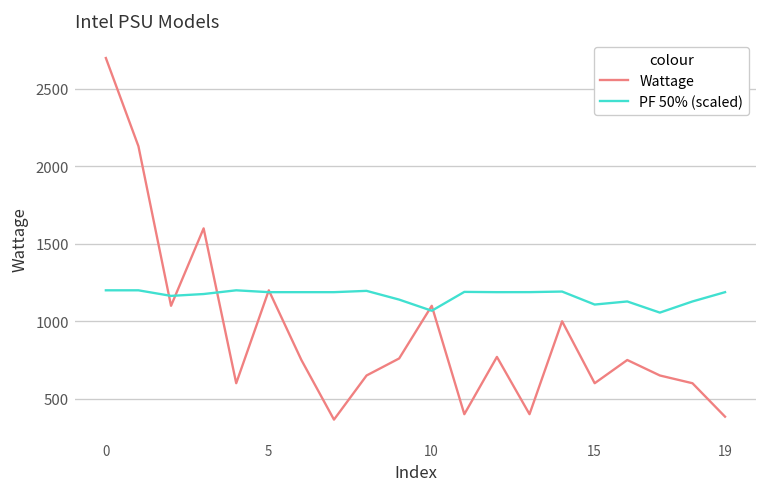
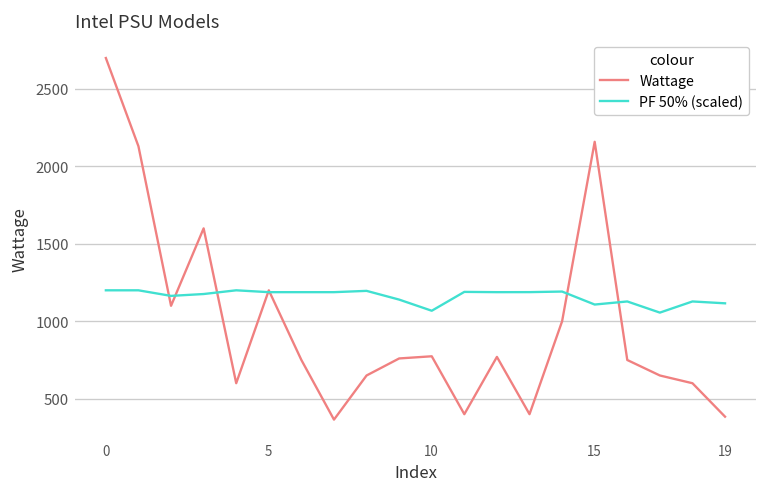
  {
    "Wattage": {
      "0": 2700,
-     "10": 1100,
-     "15": 600,
+     "10": 770,
+     "15": 2160,
      "19": 380
    },
    "PF 50% (scaled)": {
      "0": 1200,
      "10": 1070,
      "15": 1110,
-     "19": 1190
+     "19": 1120
    }
  }
